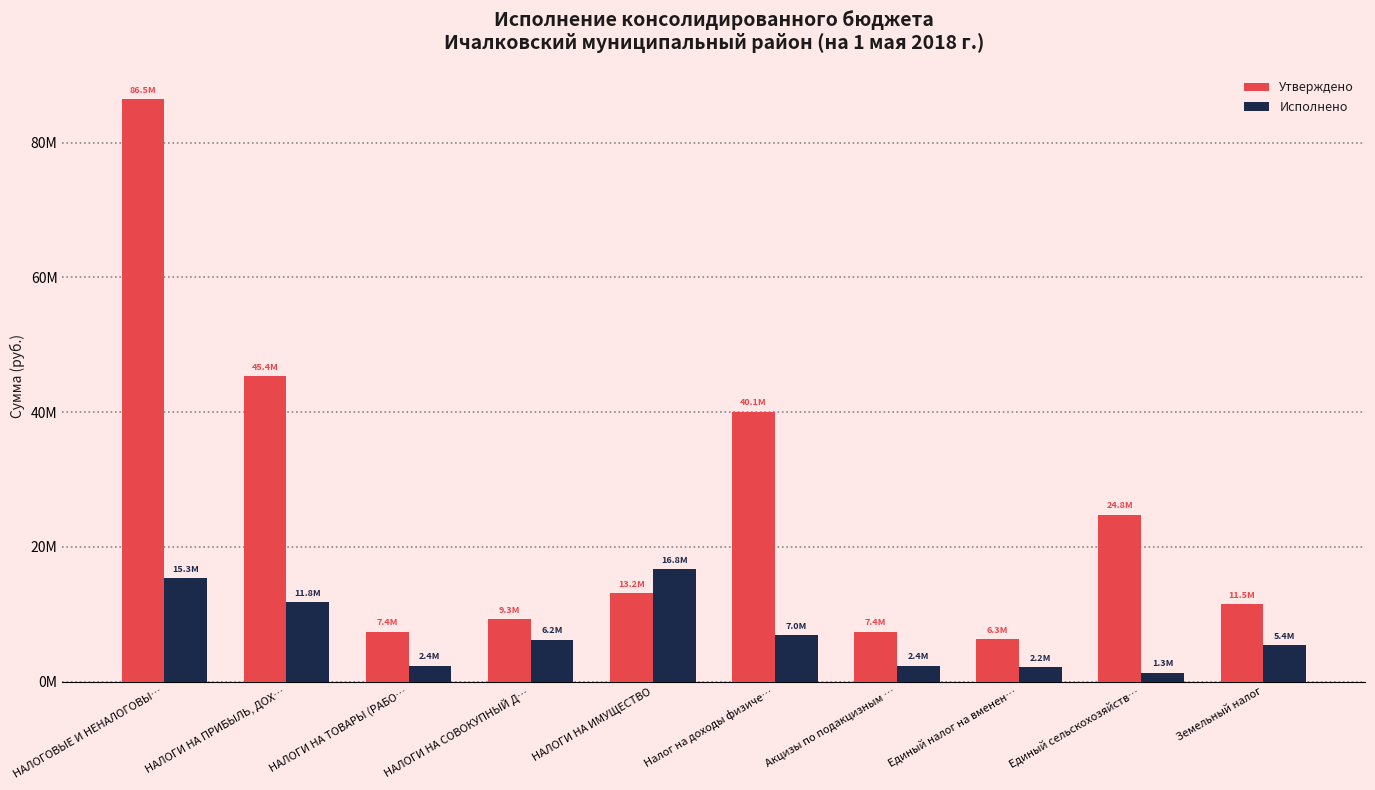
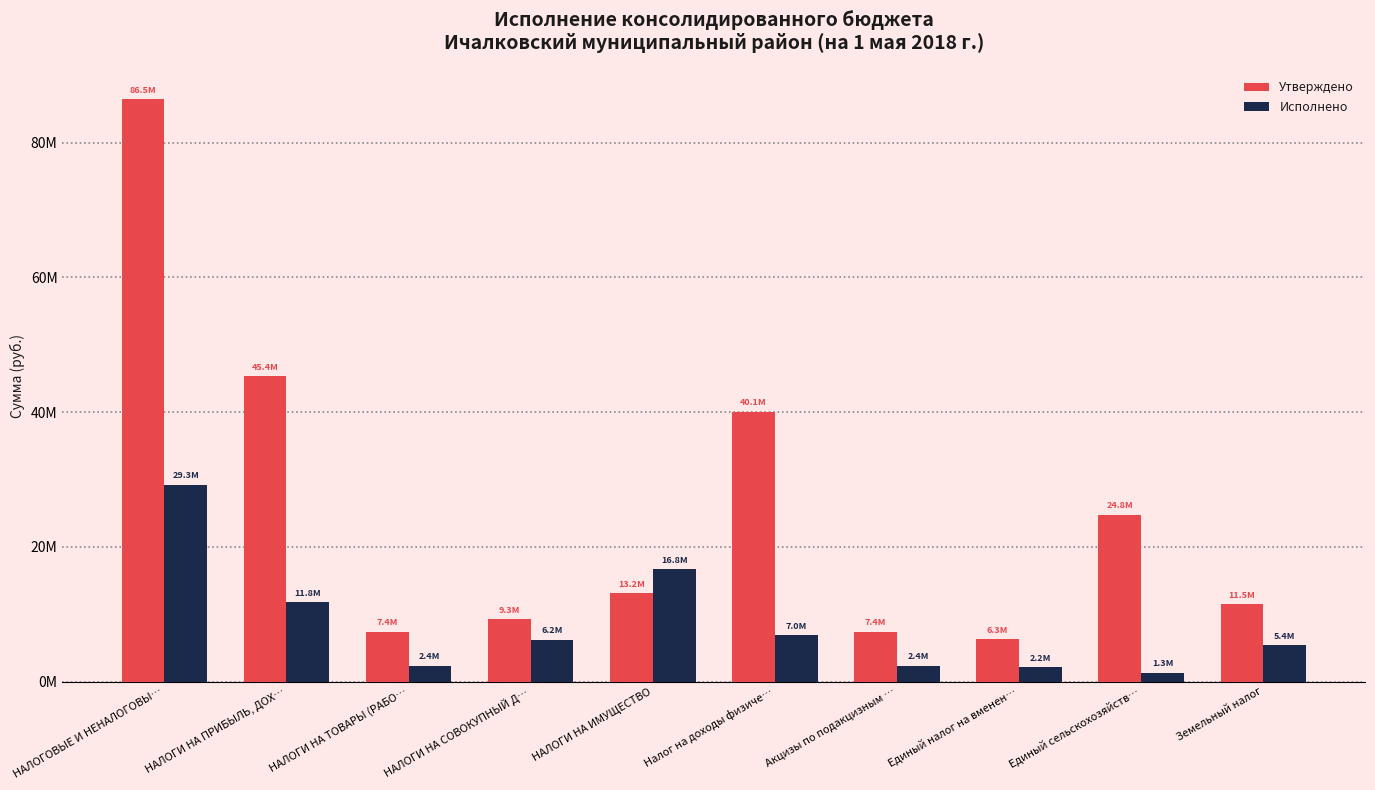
  {
    "Утверждено": {
      "НАЛОГОВЫЕ И НЕНАЛОГОВЫ…": "86.5M",
      "НАЛОГИ НА ПРИБЫЛЬ, ДОХ…": "45.4M",
      "НАЛОГИ НА ТОВАРЫ (РАБО…": "7.4M",
      "НАЛОГИ НА СОВОКУПНЫЙ Д…": "9.3M",
      "НАЛОГИ НА ИМУЩЕСТВО": "13.2M",
      "Налог на доходы физиче…": "40.1M",
      "Акцизы по подакцизным …": "7.4M",
      "Единый налог на вменен…": "6.3M",
      "Единый сельскохозяйств…": "24.8M",
      "Земельный налог": "11.5M"
    },
    "Исполнено": {
-     "НАЛОГОВЫЕ И НЕНАЛОГОВЫ…": "15.3M",
+     "НАЛОГОВЫЕ И НЕНАЛОГОВЫ…": "29.3M",
      "НАЛОГИ НА ПРИБЫЛЬ, ДОХ…": "11.8M",
      "НАЛОГИ НА ТОВАРЫ (РАБО…": "2.4M",
      "НАЛОГИ НА СОВОКУПНЫЙ Д…": "6.2M",
      "НАЛОГИ НА ИМУЩЕСТВО": "16.8M",
      "Налог на доходы физиче…": "7.0M",
      "Акцизы по подакцизным …": "2.4M",
      "Единый налог на вменен…": "2.2M",
      "Единый сельскохозяйств…": "1.3M",
      "Земельный налог": "5.4M"
    }
  }
